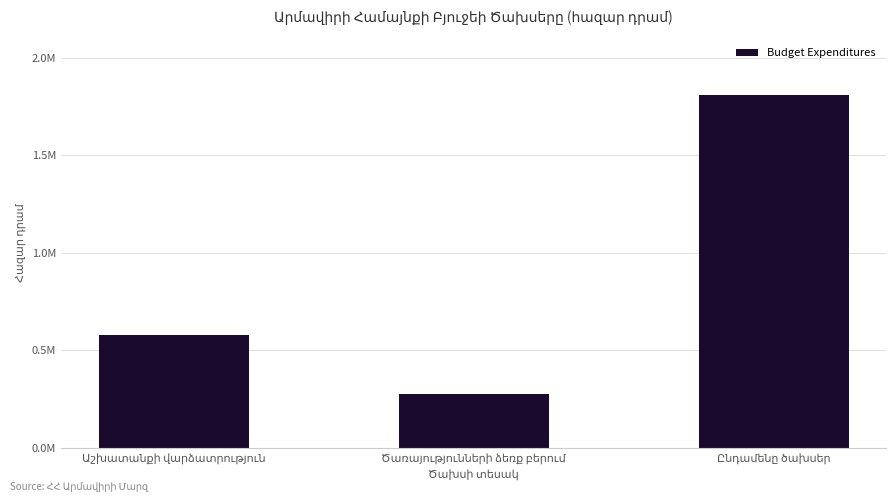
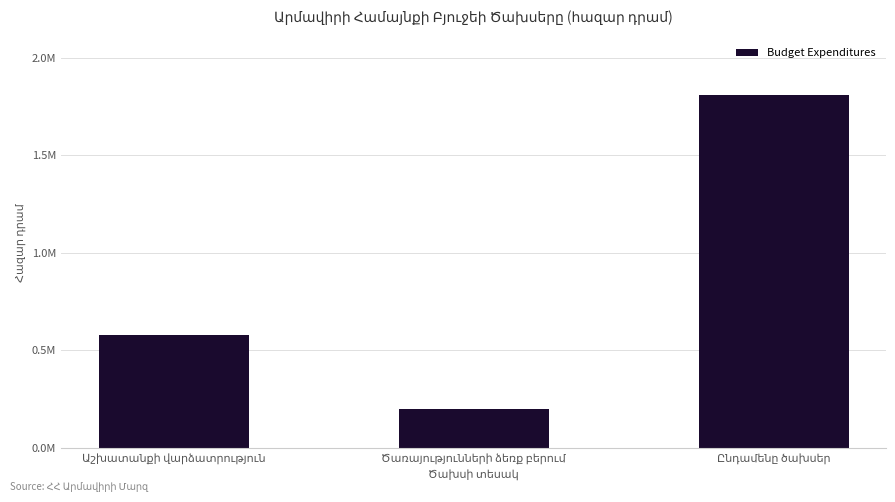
  {
    "Աշխատանքի վարձատրություն": 580000,
-   "Ծառայությունների ձեռք բերում": 280000,
+   "Ծառայությունների ձեռք բերում": 200000,
    "Ընդամենը ծախսեր": 1810000
  }
